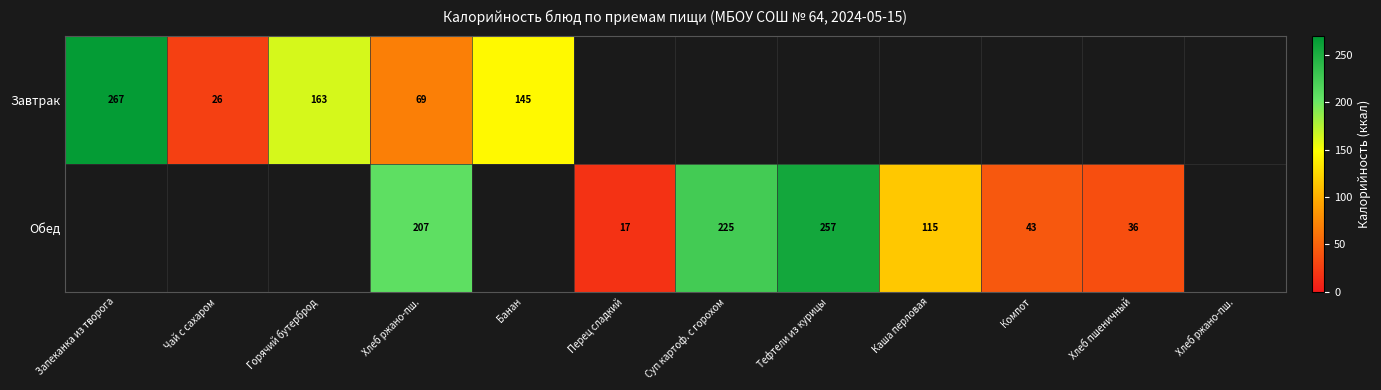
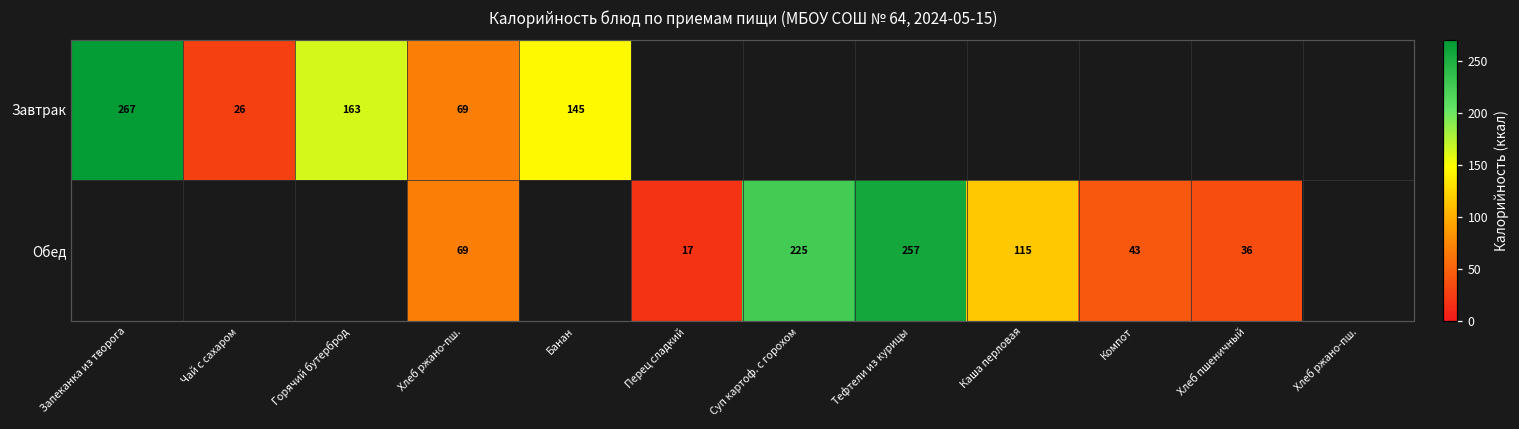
  {
    "Завтрак": {
      "Запеканка из творога": 267,
      "Чай с сахаром": 26,
      "Горячий бутерброд": 163,
      "Хлеб ржано-пш.": 69,
      "Банан": 145
    },
    "Обед": {
-     "Хлеб ржано-пш.": 207,
+     "Хлеб ржано-пш.": 69,
      "Перец сладкий": 17,
      "Суп картоф. с горохом": 225,
      "Тефтели из курицы": 257,
      "Каша перловая": 115,
      "Компот": 43,
      "Хлеб пшеничный": 36
    }
  }
